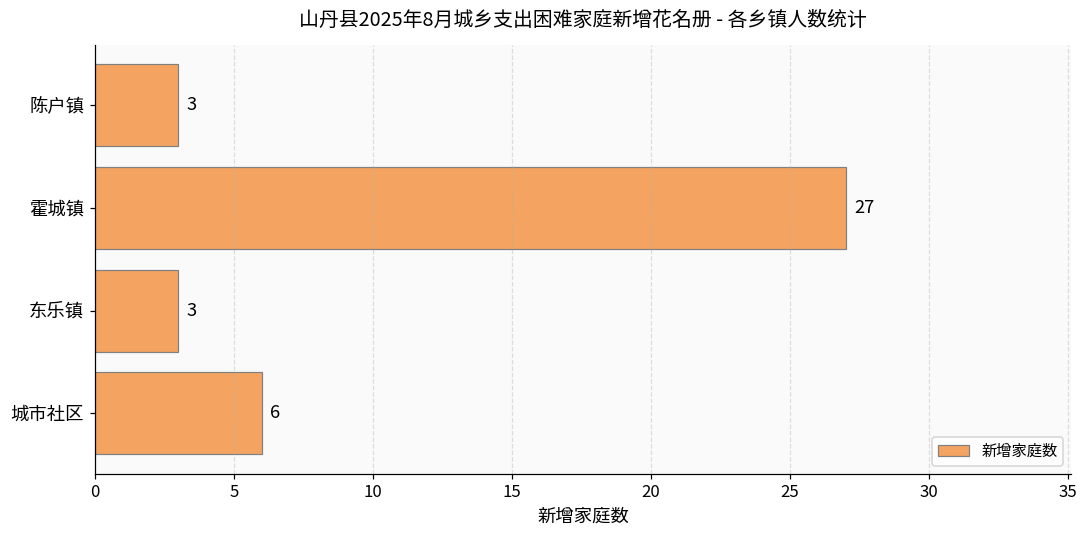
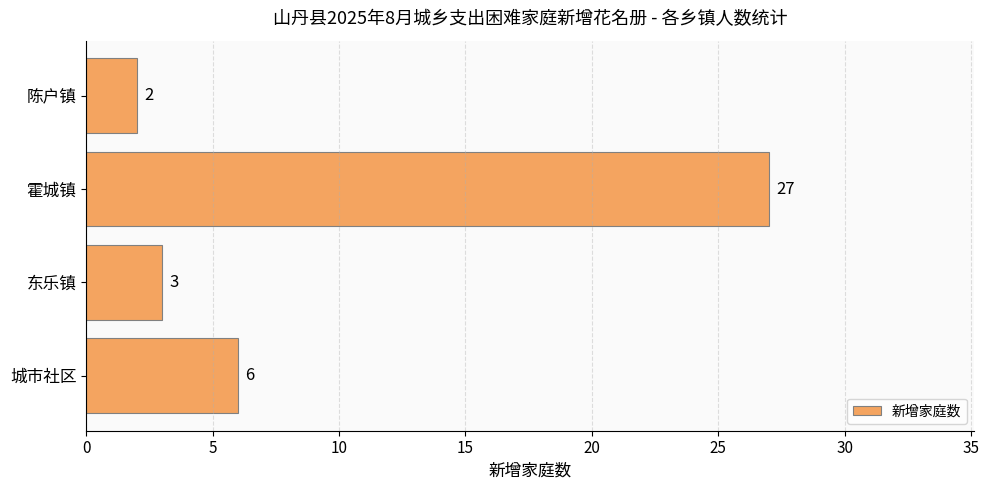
  {
-   "陈户镇": 3,
+   "陈户镇": 2,
    "霍城镇": 27,
    "东乐镇": 3,
    "城市社区": 6
  }
